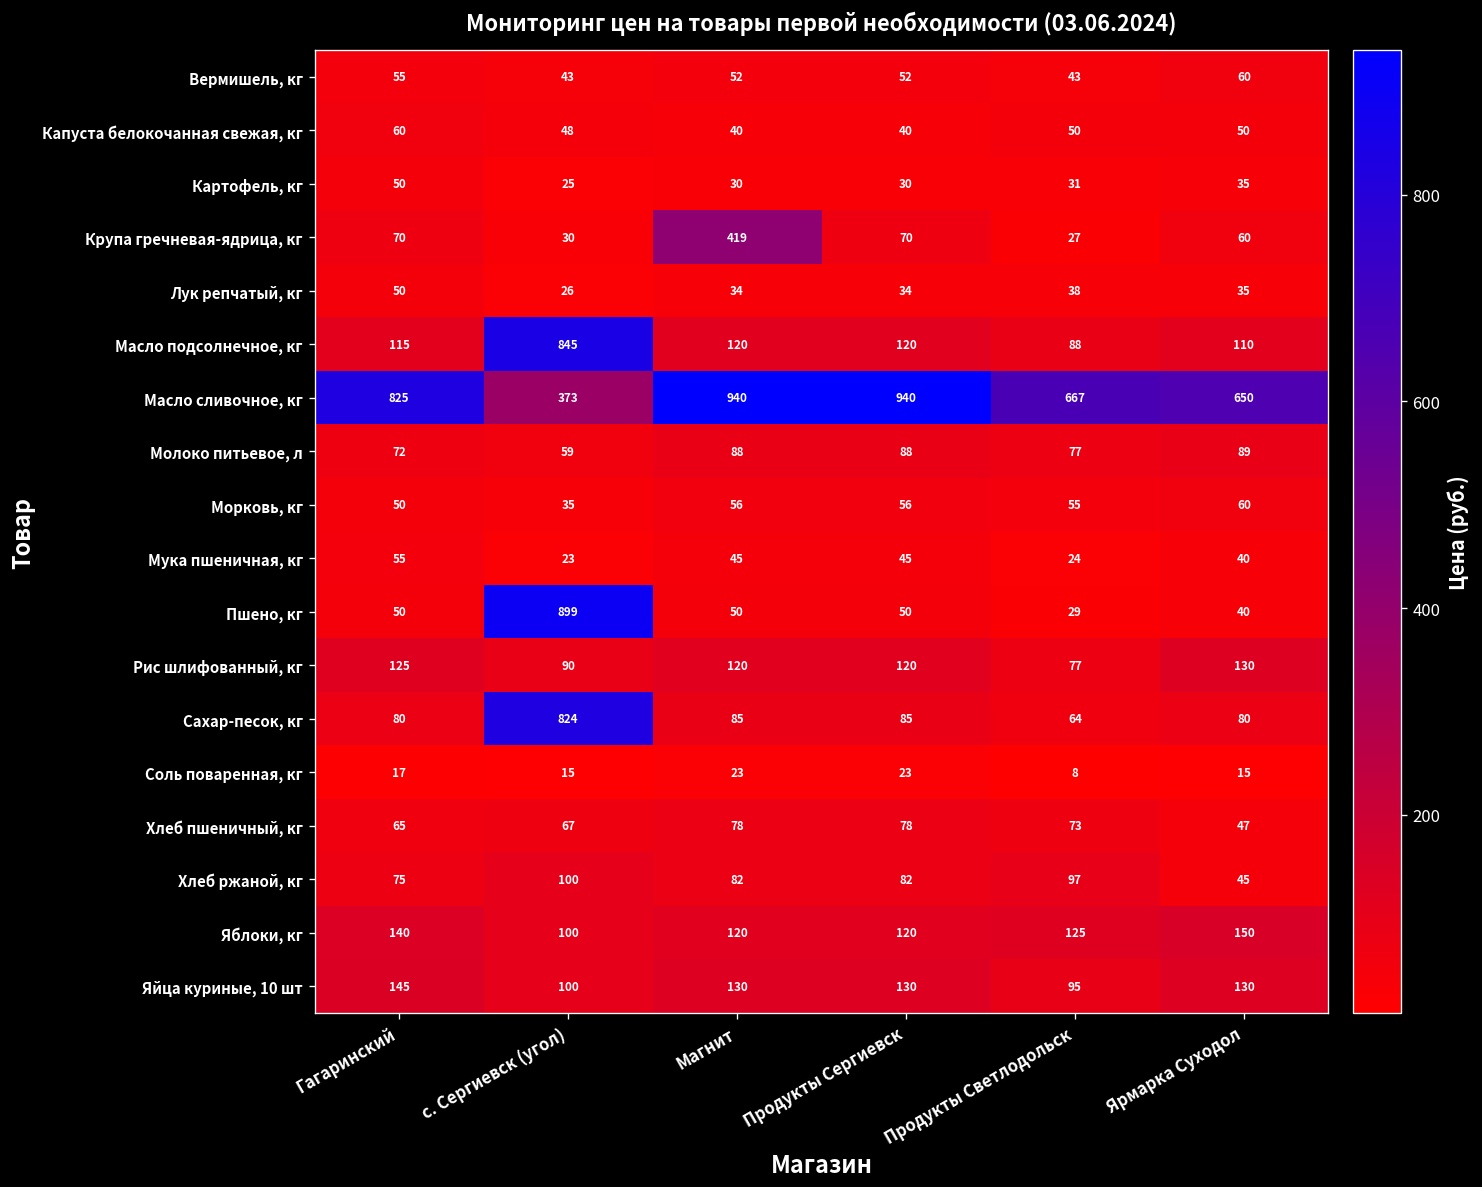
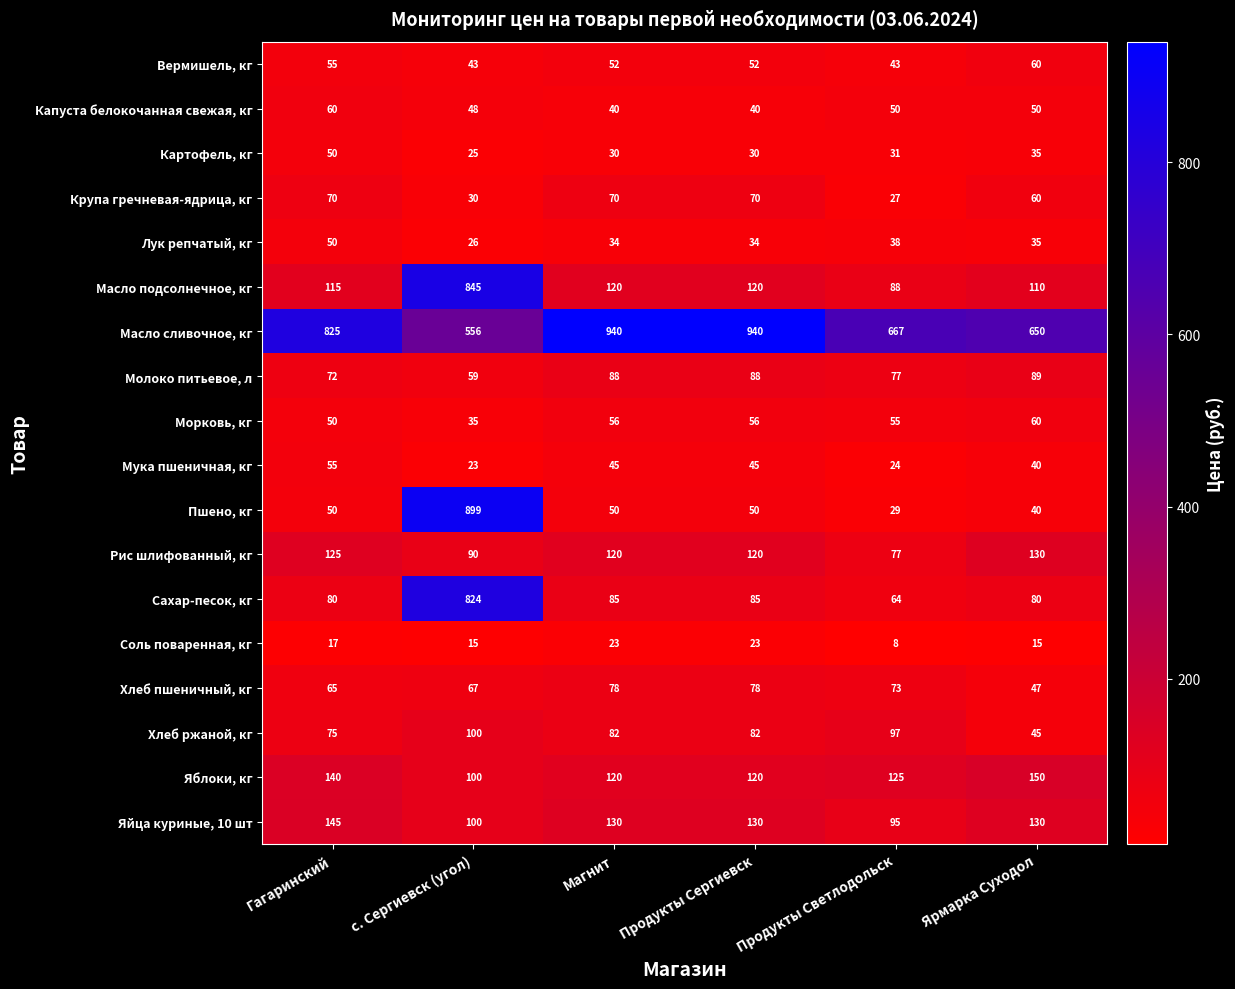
  {
    "Вермишель, кг": {
      "Гагаринский": 55,
      "с. Сергиевск (угол)": 43,
      "Магнит": 52,
      "Продукты Сергиевск": 52,
      "Продукты Светлодольск": 43,
      "Ярмарка Суходол": 60
    },
    "Капуста белокочанная свежая, кг": {
      "Гагаринский": 60,
      "с. Сергиевск (угол)": 48,
      "Магнит": 40,
      "Продукты Сергиевск": 40,
      "Продукты Светлодольск": 50,
      "Ярмарка Суходол": 50
    },
    "Картофель, кг": {
      "Гагаринский": 50,
      "с. Сергиевск (угол)": 25,
      "Магнит": 30,
      "Продукты Сергиевск": 30,
      "Продукты Светлодольск": 31,
      "Ярмарка Суходол": 35
    },
    "Крупа гречневая-ядрица, кг": {
      "Гагаринский": 70,
      "с. Сергиевск (угол)": 30,
-     "Магнит": 419,
+     "Магнит": 70,
      "Продукты Сергиевск": 70,
      "Продукты Светлодольск": 27,
      "Ярмарка Суходол": 60
    },
    "Лук репчатый, кг": {
      "Гагаринский": 50,
      "с. Сергиевск (угол)": 26,
      "Магнит": 34,
      "Продукты Сергиевск": 34,
      "Продукты Светлодольск": 38,
      "Ярмарка Суходол": 35
    },
    "Масло подсолнечное, кг": {
      "Гагаринский": 115,
      "с. Сергиевск (угол)": 845,
      "Магнит": 120,
      "Продукты Сергиевск": 120,
      "Продукты Светлодольск": 88,
      "Ярмарка Суходол": 110
    },
    "Масло сливочное, кг": {
      "Гагаринский": 825,
-     "с. Сергиевск (угол)": 373,
+     "с. Сергиевск (угол)": 556,
      "Магнит": 940,
      "Продукты Сергиевск": 940,
      "Продукты Светлодольск": 667,
      "Ярмарка Суходол": 650
    },
    "Молоко питьевое, л": {
      "Гагаринский": 72,
      "с. Сергиевск (угол)": 59,
      "Магнит": 88,
      "Продукты Сергиевск": 88,
      "Продукты Светлодольск": 77,
      "Ярмарка Суходол": 89
    },
    "Морковь, кг": {
      "Гагаринский": 50,
      "с. Сергиевск (угол)": 35,
      "Магнит": 56,
      "Продукты Сергиевск": 56,
      "Продукты Светлодольск": 55,
      "Ярмарка Суходол": 60
    },
    "Мука пшеничная, кг": {
      "Гагаринский": 55,
      "с. Сергиевск (угол)": 23,
      "Магнит": 45,
      "Продукты Сергиевск": 45,
      "Продукты Светлодольск": 24,
      "Ярмарка Суходол": 40
    },
    "Пшено, кг": {
      "Гагаринский": 50,
      "с. Сергиевск (угол)": 899,
      "Магнит": 50,
      "Продукты Сергиевск": 50,
      "Продукты Светлодольск": 29,
      "Ярмарка Суходол": 40
    },
    "Рис шлифованный, кг": {
      "Гагаринский": 125,
      "с. Сергиевск (угол)": 90,
      "Магнит": 120,
      "Продукты Сергиевск": 120,
      "Продукты Светлодольск": 77,
      "Ярмарка Суходол": 130
    },
    "Сахар-песок, кг": {
      "Гагаринский": 80,
      "с. Сергиевск (угол)": 824,
      "Магнит": 85,
      "Продукты Сергиевск": 85,
      "Продукты Светлодольск": 64,
      "Ярмарка Суходол": 80
    },
    "Соль поваренная, кг": {
      "Гагаринский": 17,
      "с. Сергиевск (угол)": 15,
      "Магнит": 23,
      "Продукты Сергиевск": 23,
      "Продукты Светлодольск": 8,
      "Ярмарка Суходол": 15
    },
    "Хлеб пшеничный, кг": {
      "Гагаринский": 65,
      "с. Сергиевск (угол)": 67,
      "Магнит": 78,
      "Продукты Сергиевск": 78,
      "Продукты Светлодольск": 73,
      "Ярмарка Суходол": 47
    },
    "Хлеб ржаной, кг": {
      "Гагаринский": 75,
      "с. Сергиевск (угол)": 100,
      "Магнит": 82,
      "Продукты Сергиевск": 82,
      "Продукты Светлодольск": 97,
      "Ярмарка Суходол": 45
    },
    "Яблоки, кг": {
      "Гагаринский": 140,
      "с. Сергиевск (угол)": 100,
      "Магнит": 120,
      "Продукты Сергиевск": 120,
      "Продукты Светлодольск": 125,
      "Ярмарка Суходол": 150
    },
    "Яйца куриные, 10 шт": {
      "Гагаринский": 145,
      "с. Сергиевск (угол)": 100,
      "Магнит": 130,
      "Продукты Сергиевск": 130,
      "Продукты Светлодольск": 95,
      "Ярмарка Суходол": 130
    }
  }
